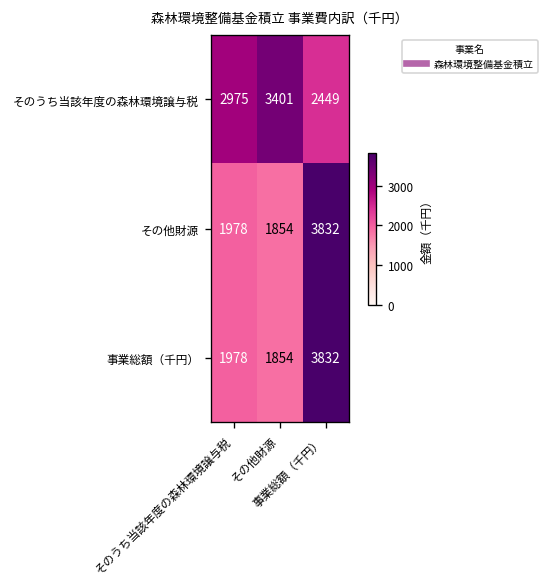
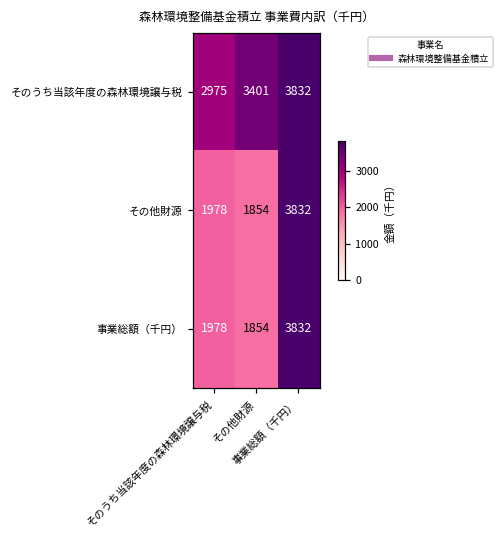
  {
    "そのうち当該年度の森林環境譲与税": {
      "そのうち当該年度の森林環境譲与税": 2975,
      "その他財源": 3401,
-     "事業総額（千円）": 2449
+     "事業総額（千円）": 3832
    },
    "その他財源": {
      "そのうち当該年度の森林環境譲与税": 1978,
      "その他財源": 1854,
      "事業総額（千円）": 3832
    },
    "事業総額（千円）": {
      "そのうち当該年度の森林環境譲与税": 1978,
      "その他財源": 1854,
      "事業総額（千円）": 3832
    }
  }
